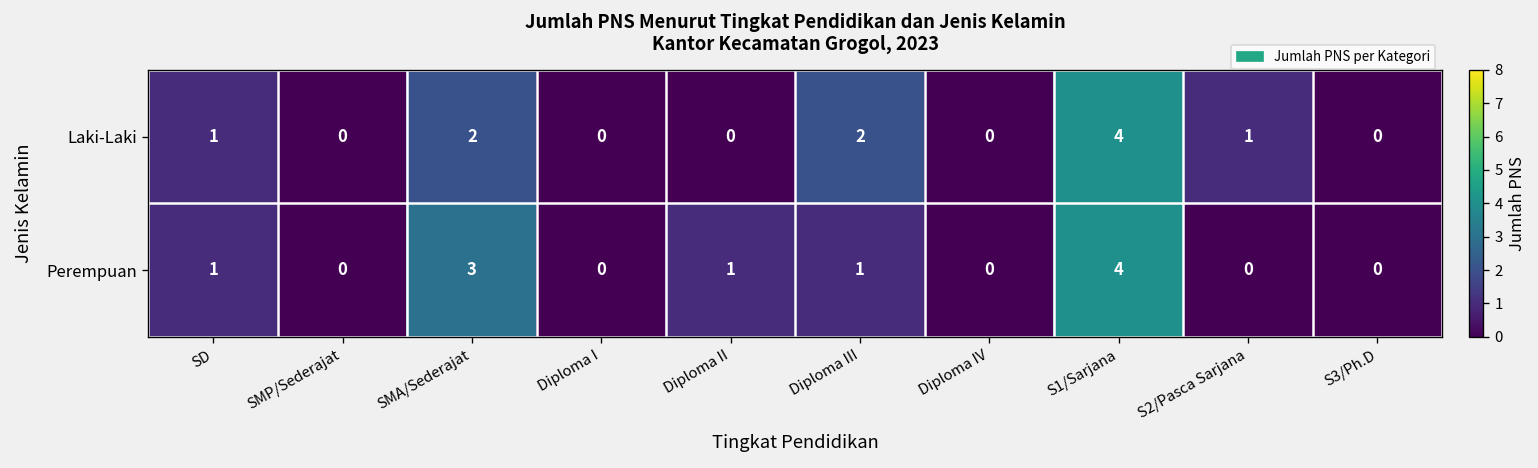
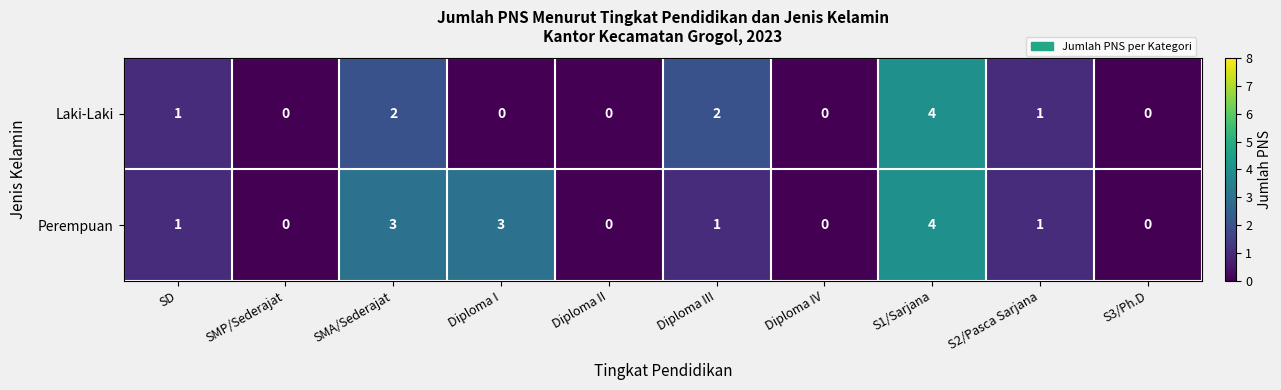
  {
    "Laki-Laki": {
      "SD": 1,
      "SMP/Sederajat": 0,
      "SMA/Sederajat": 2,
      "Diploma I": 0,
      "Diploma II": 0,
      "Diploma III": 2,
      "Diploma IV": 0,
      "S1/Sarjana": 4,
      "S2/Pasca Sarjana": 1,
      "S3/Ph.D": 0
    },
    "Perempuan": {
      "SD": 1,
      "SMP/Sederajat": 0,
      "SMA/Sederajat": 3,
-     "Diploma I": 0,
-     "Diploma II": 1,
+     "Diploma I": 3,
+     "Diploma II": 0,
      "Diploma III": 1,
      "Diploma IV": 0,
      "S1/Sarjana": 4,
-     "S2/Pasca Sarjana": 0,
+     "S2/Pasca Sarjana": 1,
      "S3/Ph.D": 0
    }
  }
